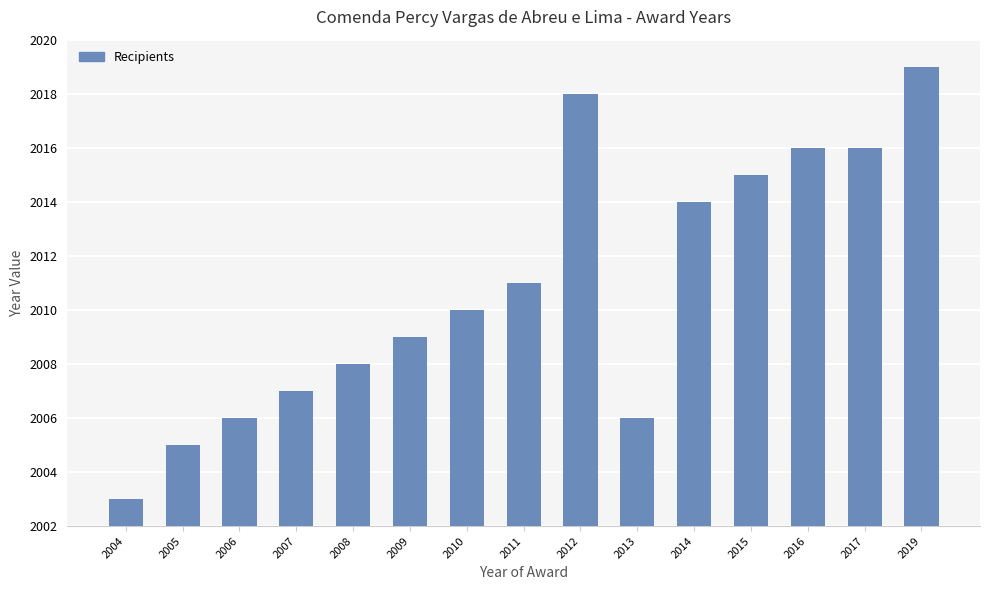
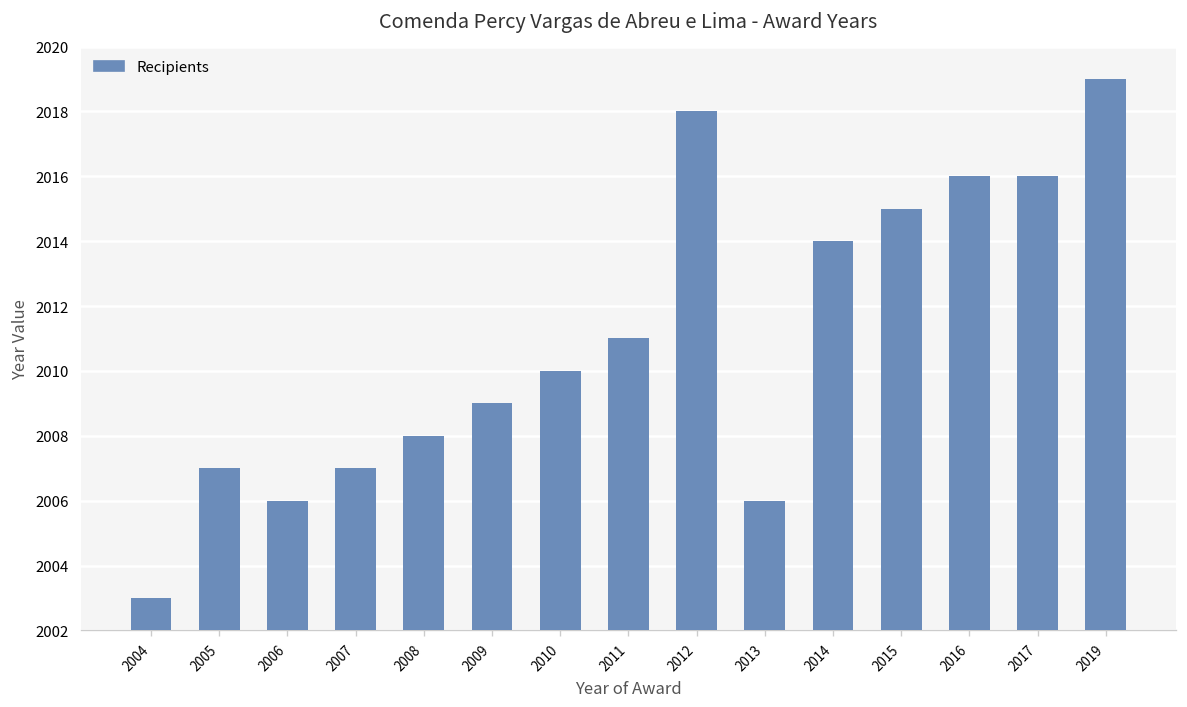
  {
    "2004": 2003,
-   "2005": 2005,
+   "2005": 2007,
    "2006": 2006,
    "2007": 2007,
    "2008": 2008,
    "2009": 2009,
    "2010": 2010,
    "2011": 2011,
    "2012": 2018,
    "2013": 2006,
    "2014": 2014,
    "2015": 2015,
    "2016": 2016,
    "2017": 2016,
    "2019": 2019
  }
